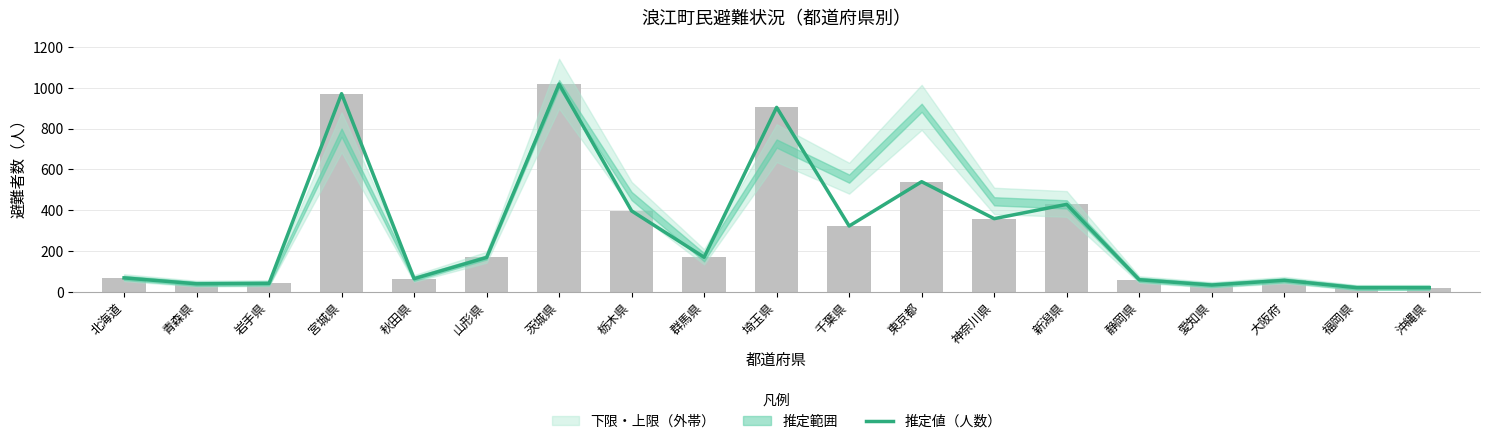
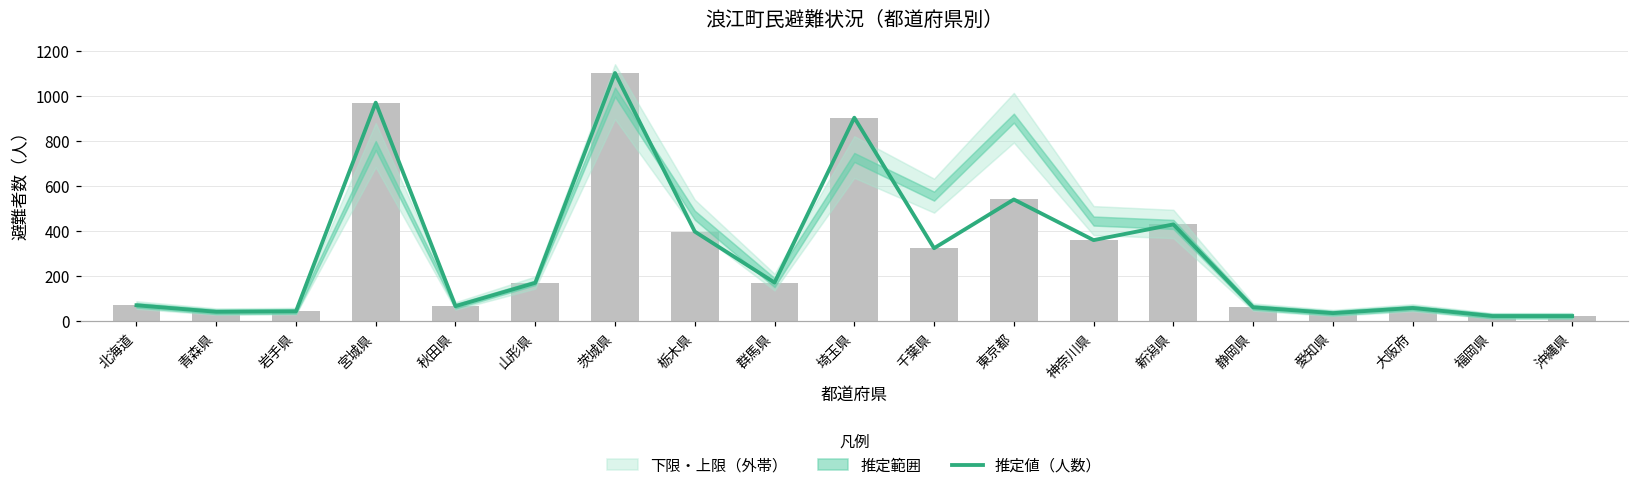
  {
    "推定値（人数）": {
      "宮城県": 970,
-     "茨城県": 1020,
+     "茨城県": 1100,
      "栃木県": 400,
      "群馬県": 170,
      "埼玉県": 900,
      "千葉県": 320,
      "東京都": 540,
      "神奈川県": 360,
      "新潟県": 430
    }
  }
